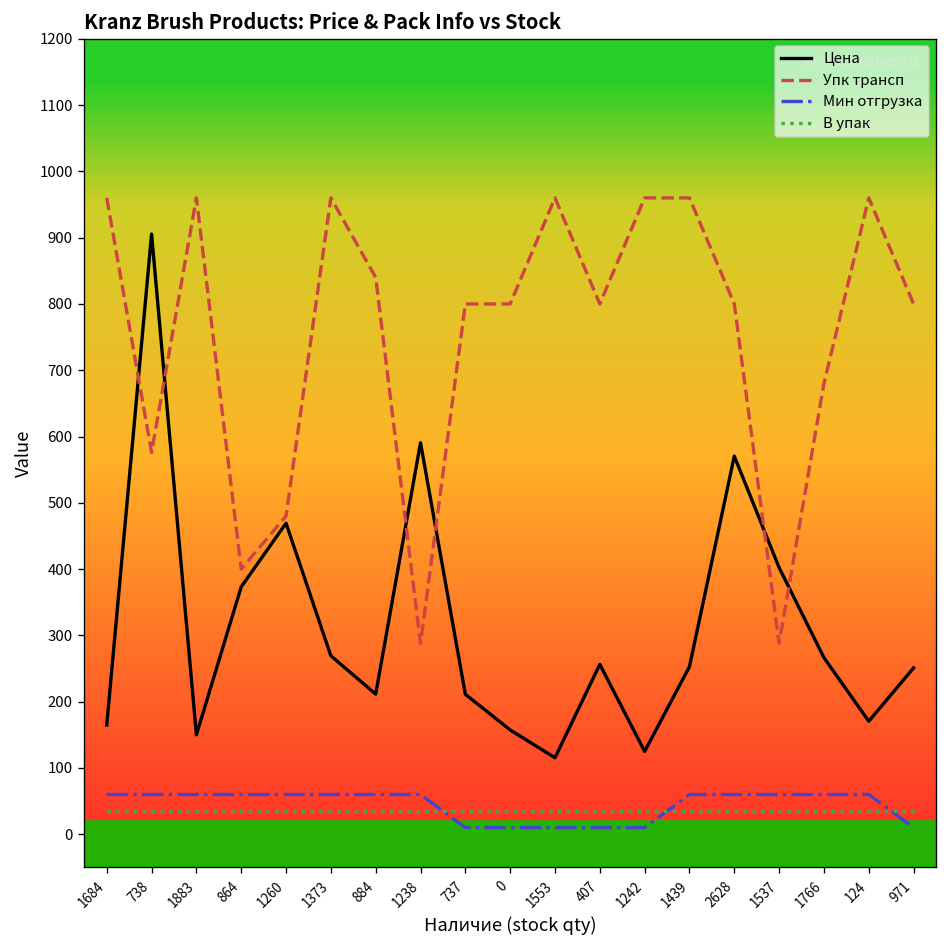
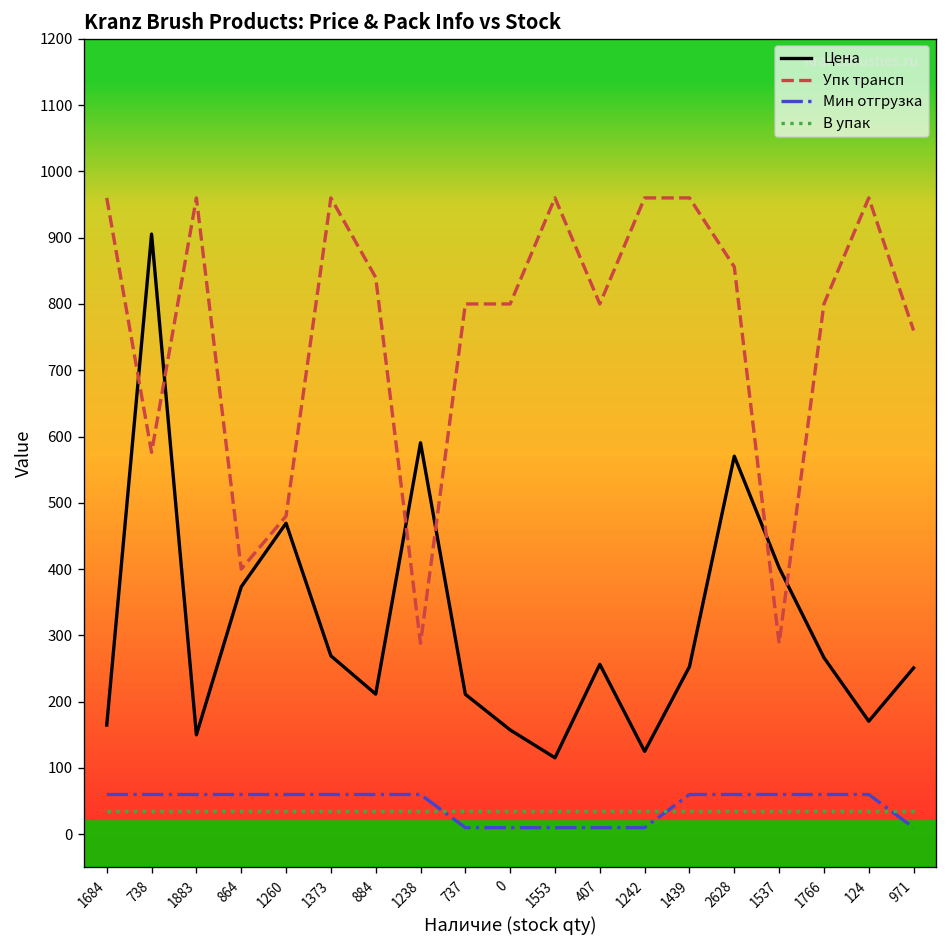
  {
    "Цена": {
      "1684": 160,
      "738": 910,
      "1883": 150,
      "864": 370,
      "1260": 470,
      "1373": 270,
      "884": 210,
      "1238": 590,
      "737": 210,
      "0": 160,
      "1553": 120,
      "407": 260,
      "1242": 130,
      "1439": 250,
      "2628": 570,
      "1537": 400,
      "1766": 270,
      "124": 170,
      "971": 250
    },
    "Упк трансп": {
      "1684": 960,
      "738": 580,
      "1883": 960,
      "864": 400,
      "1260": 480,
      "1373": 960,
      "884": 840,
      "1238": 290,
      "737": 800,
      "0": 800,
      "1553": 960,
      "407": 800,
      "1242": 960,
      "1439": 960,
-     "2628": 800,
+     "2628": 860,
      "1537": 290,
-     "1766": 680,
+     "1766": 800,
      "124": 960,
-     "971": 800
+     "971": 760
    },
    "Мин отгрузка": {
      "1684": 60,
      "738": 60,
      "1883": 60,
      "864": 60,
      "1260": 60,
      "1373": 60,
      "884": 60,
      "1238": 60,
      "1439": 60,
      "2628": 60,
      "1537": 60,
      "1766": 60,
      "124": 60
    },
    "В упак": {
      "1684": 40,
      "738": 40,
      "1883": 40,
      "864": 40,
      "1260": 40,
      "1373": 40,
      "884": 40,
      "1238": 40,
      "737": 40,
      "0": 40,
      "1553": 40,
      "407": 40,
      "1242": 40,
      "1439": 40,
      "2628": 40,
      "1537": 40,
      "1766": 40,
      "124": 40,
      "971": 40
    }
  }
